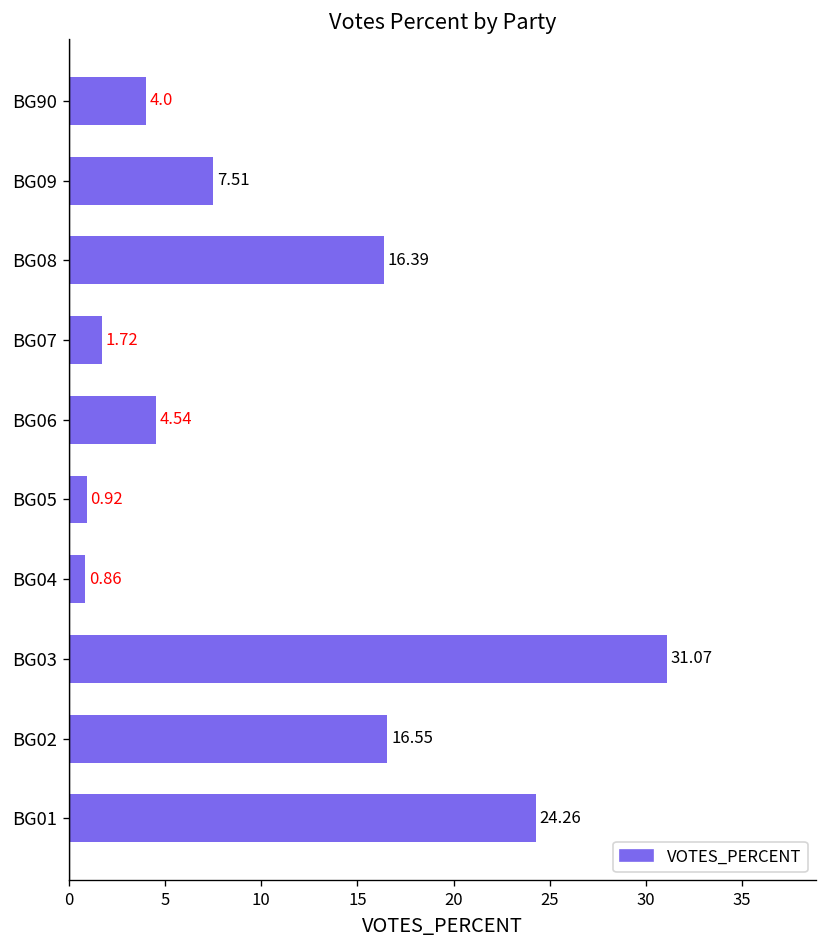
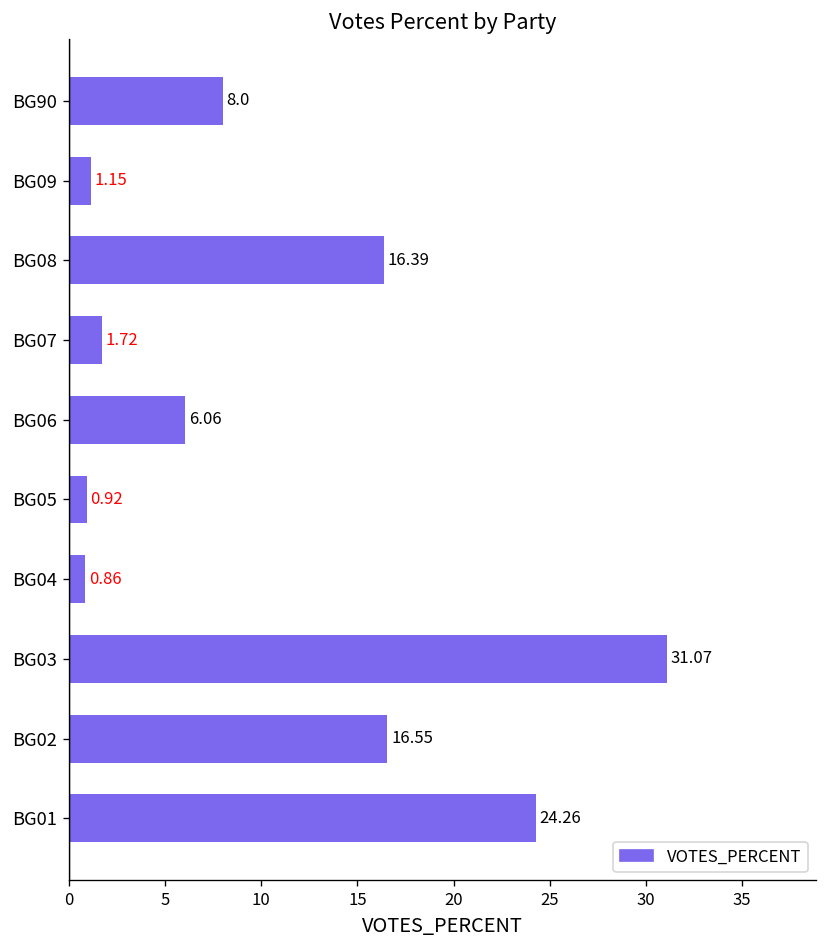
  {
-   "BG90": 4.0,
-   "BG09": 7.51,
+   "BG90": 8.0,
+   "BG09": 1.15,
    "BG08": 16.39,
    "BG07": 1.72,
-   "BG06": 4.54,
+   "BG06": 6.06,
    "BG05": 0.92,
    "BG04": 0.86,
    "BG03": 31.07,
    "BG02": 16.55,
    "BG01": 24.26
  }
